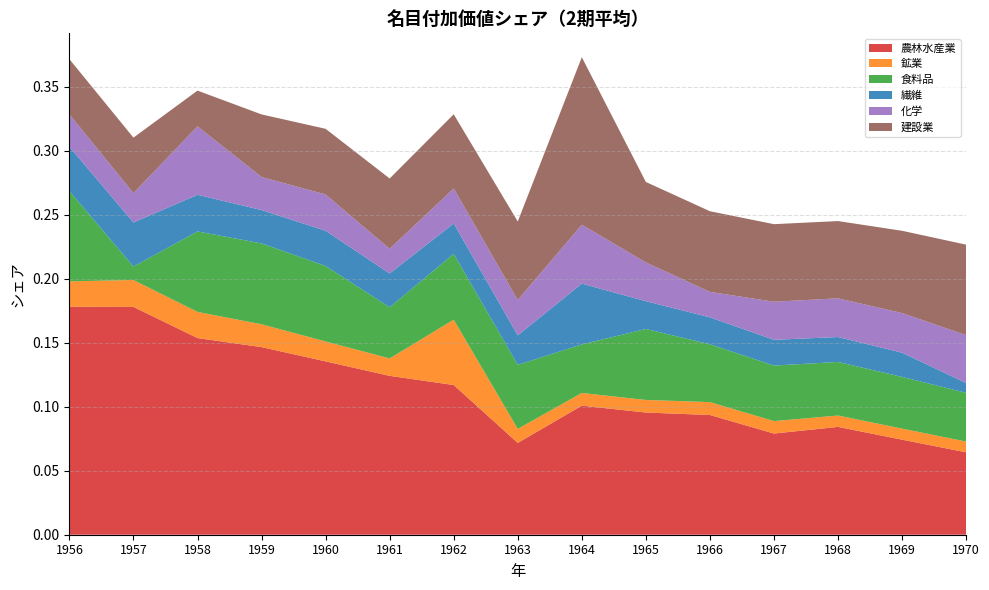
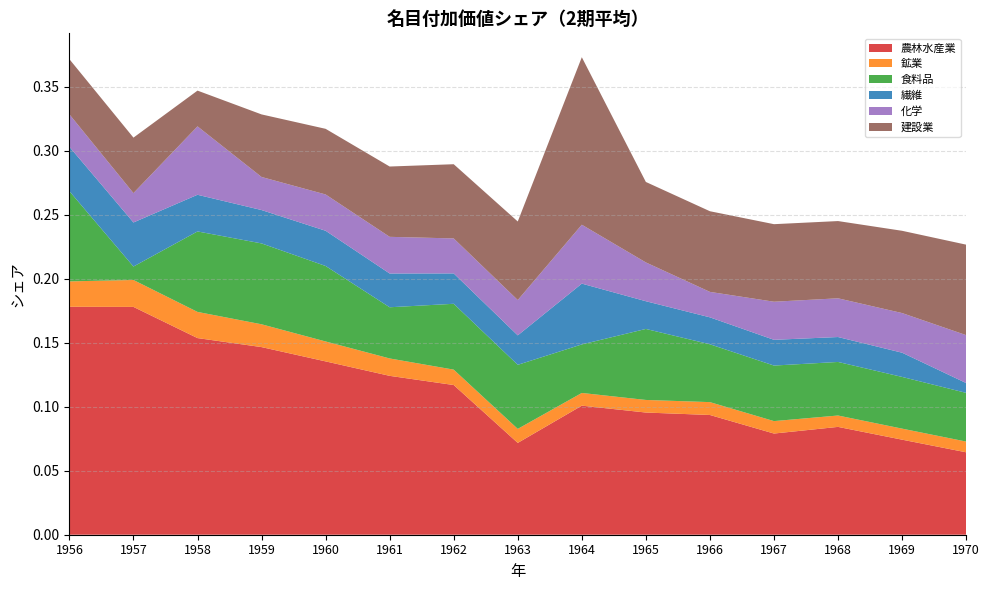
  {
    "農林水産業": {
      "1956": 0.178,
      "1957": 0.178,
      "1958": 0.154,
      "1959": 0.147,
      "1960": 0.135,
      "1961": 0.124,
      "1962": 0.117,
      "1963": 0.072,
      "1964": 0.101,
      "1965": 0.095,
      "1966": 0.094,
      "1967": 0.079,
      "1968": 0.084,
      "1969": 0.074,
      "1970": 0.064
    },
    "鉱業": {
      "1956": 0.020,
      "1957": 0.021,
      "1958": 0.020,
      "1959": 0.018,
      "1960": 0.016,
      "1961": 0.014,
-     "1962": 0.051,
+     "1962": 0.012,
      "1963": 0.011,
      "1964": 0.010,
      "1965": 0.010,
      "1966": 0.010,
      "1967": 0.010,
      "1968": 0.009,
      "1969": 0.009,
      "1970": 0.008
    },
    "食料品": {
      "1956": 0.070,
      "1957": 0.011,
      "1958": 0.063,
      "1959": 0.063,
      "1960": 0.059,
      "1961": 0.040,
      "1962": 0.051,
      "1963": 0.050,
      "1964": 0.038,
      "1965": 0.055,
      "1966": 0.045,
      "1967": 0.043,
      "1968": 0.042,
      "1969": 0.040,
      "1970": 0.038
    },
    "繊維": {
      "1956": 0.035,
      "1957": 0.034,
      "1958": 0.029,
      "1959": 0.026,
      "1960": 0.028,
      "1961": 0.026,
      "1962": 0.024,
      "1963": 0.023,
      "1964": 0.048,
      "1965": 0.022,
      "1966": 0.021,
      "1967": 0.020,
      "1968": 0.019,
      "1969": 0.019,
      "1970": 0.008
    },
    "化学": {
      "1956": 0.025,
      "1957": 0.023,
      "1958": 0.053,
      "1959": 0.026,
      "1960": 0.028,
-     "1961": 0.019,
+     "1961": 0.029,
      "1962": 0.027,
      "1963": 0.028,
      "1964": 0.046,
      "1965": 0.030,
      "1966": 0.020,
      "1967": 0.030,
      "1968": 0.030,
      "1969": 0.031,
      "1970": 0.037
    },
    "建設業": {
      "1956": 0.043,
      "1957": 0.043,
      "1958": 0.028,
      "1959": 0.049,
      "1960": 0.051,
      "1961": 0.055,
      "1962": 0.058,
      "1963": 0.061,
      "1964": 0.131,
      "1965": 0.063,
      "1966": 0.063,
      "1967": 0.061,
      "1968": 0.060,
      "1969": 0.064,
      "1970": 0.071
    }
  }
